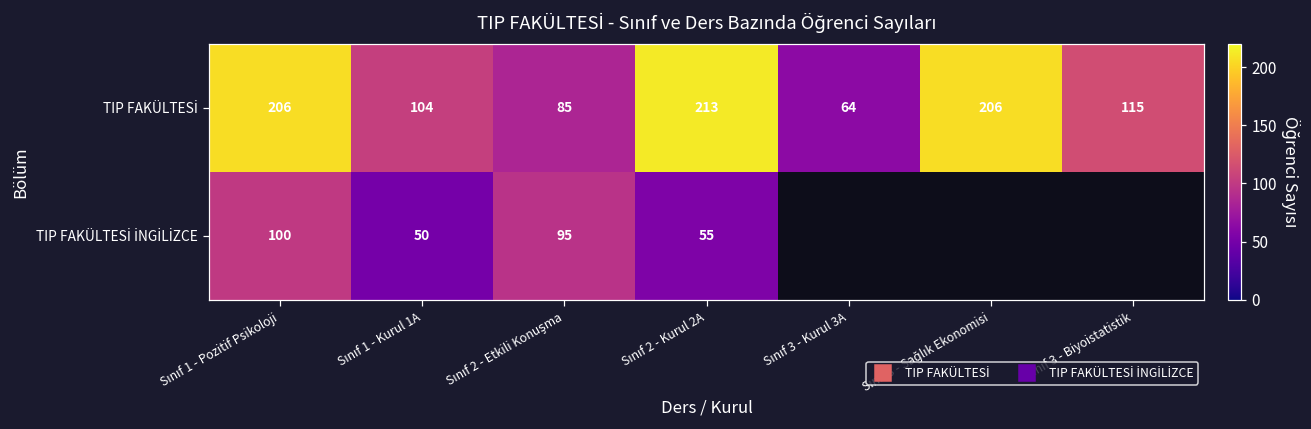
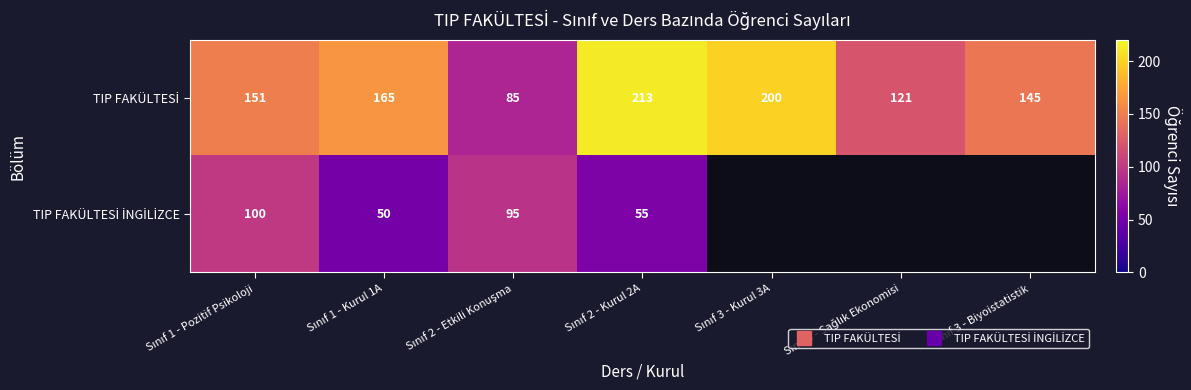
  {
    "TIP FAKÜLTESİ": {
-     "Sınıf 1 - Pozitif Psikoloji": 206,
-     "Sınıf 1 - Kurul 1A": 104,
+     "Sınıf 1 - Pozitif Psikoloji": 151,
+     "Sınıf 1 - Kurul 1A": 165,
      "Sınıf 2 - Etkili Konuşma": 85,
      "Sınıf 2 - Kurul 2A": 213,
-     "Sınıf 3 - Kurul 3A": 64,
-     "Sınıf 3 - Sağlık Ekonomisi": 206,
-     "Sınıf 3 - Biyoistatistik": 115
+     "Sınıf 3 - Kurul 3A": 200,
+     "Sınıf 3 - Sağlık Ekonomisi": 121,
+     "Sınıf 3 - Biyoistatistik": 145
    },
    "TIP FAKÜLTESİ İNGİLİZCE": {
      "Sınıf 1 - Pozitif Psikoloji": 100,
      "Sınıf 1 - Kurul 1A": 50,
      "Sınıf 2 - Etkili Konuşma": 95,
      "Sınıf 2 - Kurul 2A": 55
    }
  }
